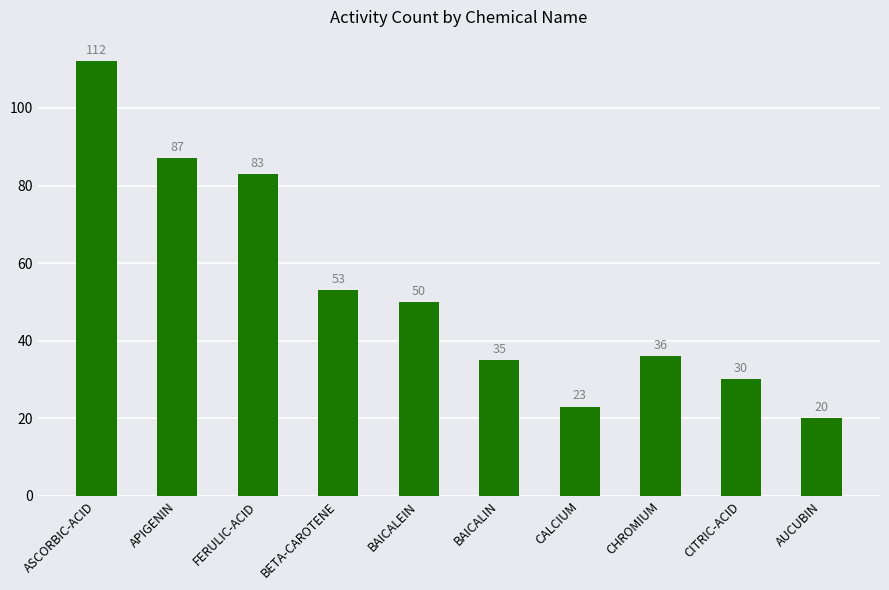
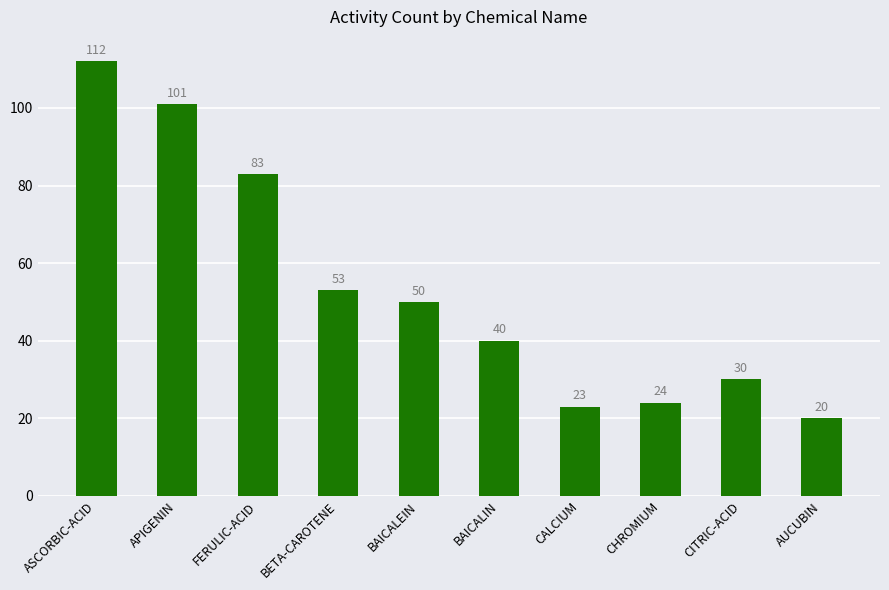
  {
    "ASCORBIC-ACID": 112,
-   "APIGENIN": 87,
+   "APIGENIN": 101,
    "FERULIC-ACID": 83,
    "BETA-CAROTENE": 53,
    "BAICALEIN": 50,
-   "BAICALIN": 35,
+   "BAICALIN": 40,
    "CALCIUM": 23,
-   "CHROMIUM": 36,
+   "CHROMIUM": 24,
    "CITRIC-ACID": 30,
    "AUCUBIN": 20
  }
